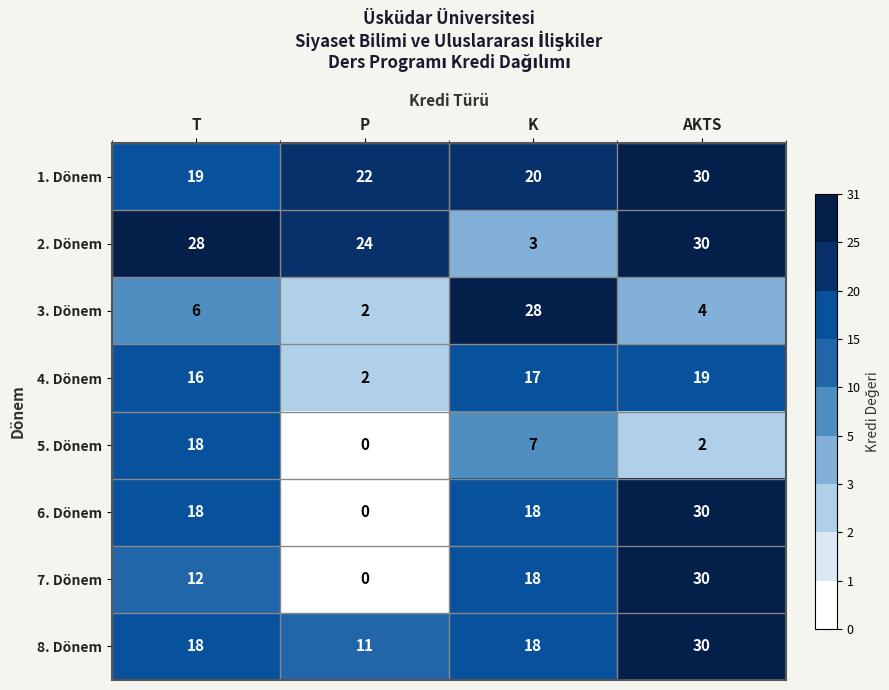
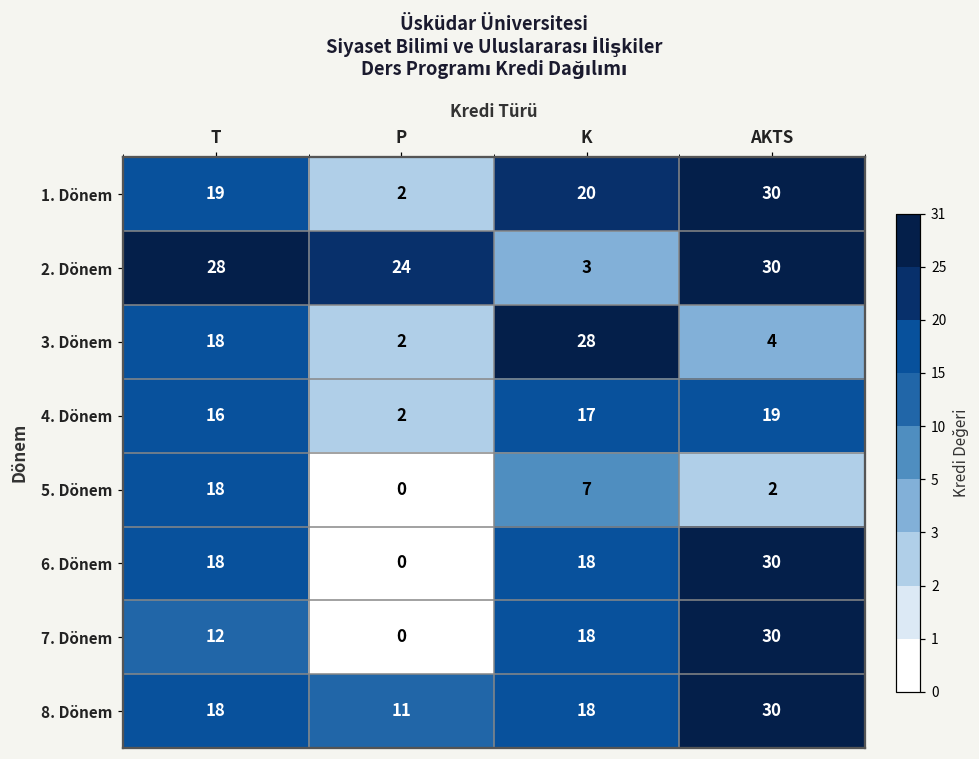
  {
    "1. Dönem": {
      "T": 19,
-     "P": 22,
+     "P": 2,
      "K": 20,
      "AKTS": 30
    },
    "2. Dönem": {
      "T": 28,
      "P": 24,
      "K": 3,
      "AKTS": 30
    },
    "3. Dönem": {
-     "T": 6,
+     "T": 18,
      "P": 2,
      "K": 28,
      "AKTS": 4
    },
    "4. Dönem": {
      "T": 16,
      "P": 2,
      "K": 17,
      "AKTS": 19
    },
    "5. Dönem": {
      "T": 18,
      "P": 0,
      "K": 7,
      "AKTS": 2
    },
    "6. Dönem": {
      "T": 18,
      "P": 0,
      "K": 18,
      "AKTS": 30
    },
    "7. Dönem": {
      "T": 12,
      "P": 0,
      "K": 18,
      "AKTS": 30
    },
    "8. Dönem": {
      "T": 18,
      "P": 11,
      "K": 18,
      "AKTS": 30
    }
  }
